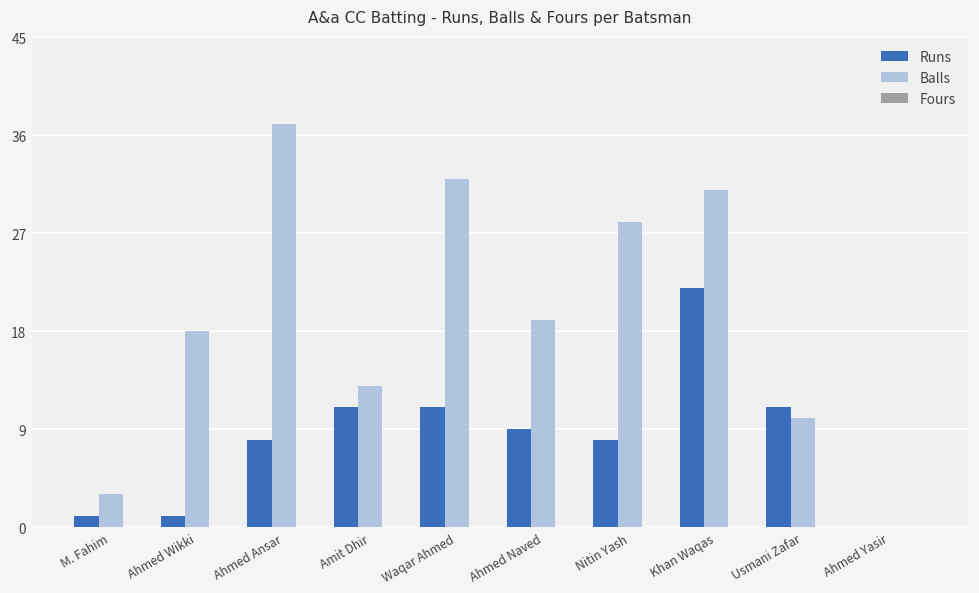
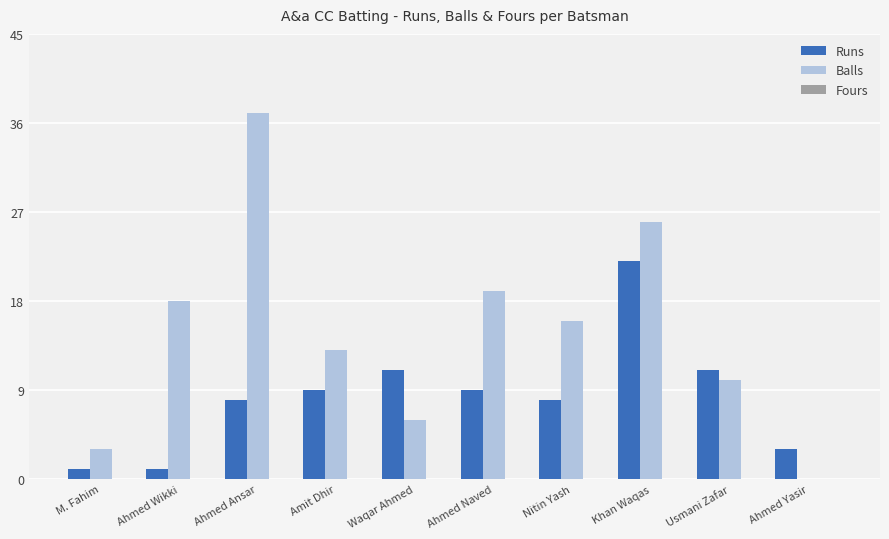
  {
    "Runs": {
      "M. Fahim": 1,
      "Ahmed Wikki": 1,
      "Ahmed Ansar": 8,
-     "Amit Dhir": 11,
+     "Amit Dhir": 9,
      "Waqar Ahmed": 11,
      "Ahmed Naved": 9,
      "Nitin Yash": 8,
      "Khan Waqas": 22,
      "Usmani Zafar": 11,
-     "Ahmed Yasir": 0
+     "Ahmed Yasir": 3
    },
    "Balls": {
      "M. Fahim": 3,
      "Ahmed Wikki": 18,
      "Ahmed Ansar": 37,
      "Amit Dhir": 13,
-     "Waqar Ahmed": 32,
+     "Waqar Ahmed": 6,
      "Ahmed Naved": 19,
-     "Nitin Yash": 28,
-     "Khan Waqas": 31,
+     "Nitin Yash": 16,
+     "Khan Waqas": 26,
      "Usmani Zafar": 10,
      "Ahmed Yasir": 0
    },
    "Fours": {
      "M. Fahim": 0,
      "Ahmed Wikki": 0,
      "Ahmed Ansar": 0,
      "Amit Dhir": 0,
      "Waqar Ahmed": 0,
      "Ahmed Naved": 0,
      "Nitin Yash": 0,
      "Khan Waqas": 0,
      "Usmani Zafar": 0,
      "Ahmed Yasir": 0
    }
  }
